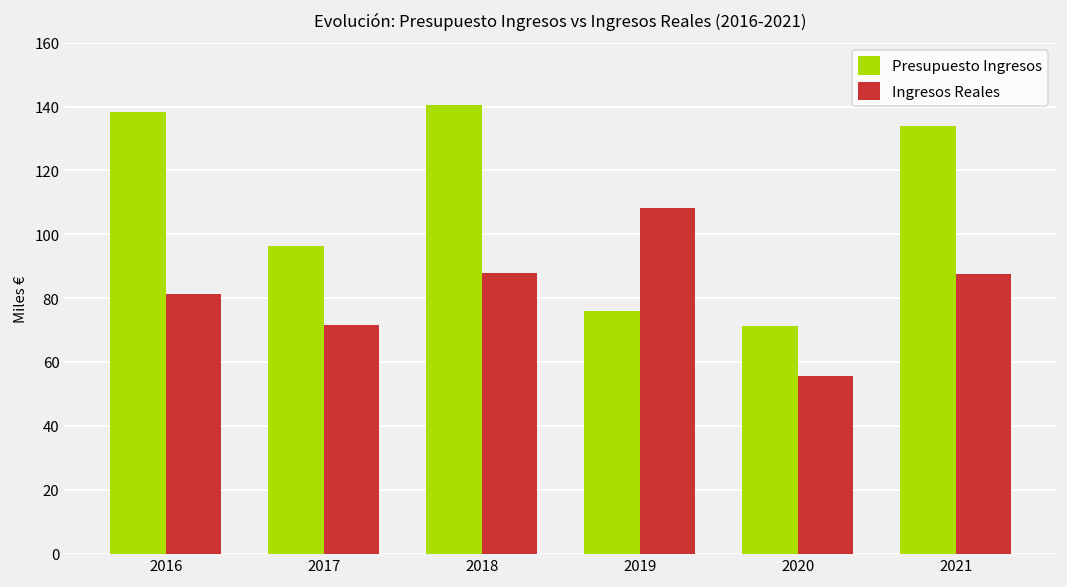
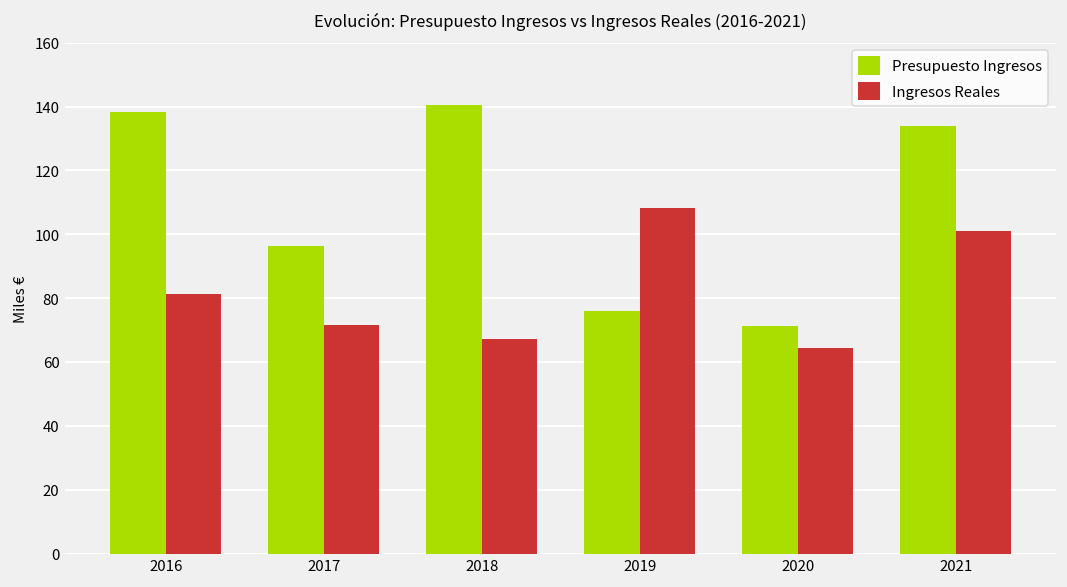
  {
    "Presupuesto Ingresos": {
      "2016": 138,
      "2017": 96,
      "2018": 141,
      "2019": 76,
      "2020": 71,
      "2021": 134
    },
    "Ingresos Reales": {
      "2016": 81,
      "2017": 72,
-     "2018": 88,
+     "2018": 67,
      "2019": 108,
-     "2020": 56,
-     "2021": 87
+     "2020": 64,
+     "2021": 101
    }
  }
